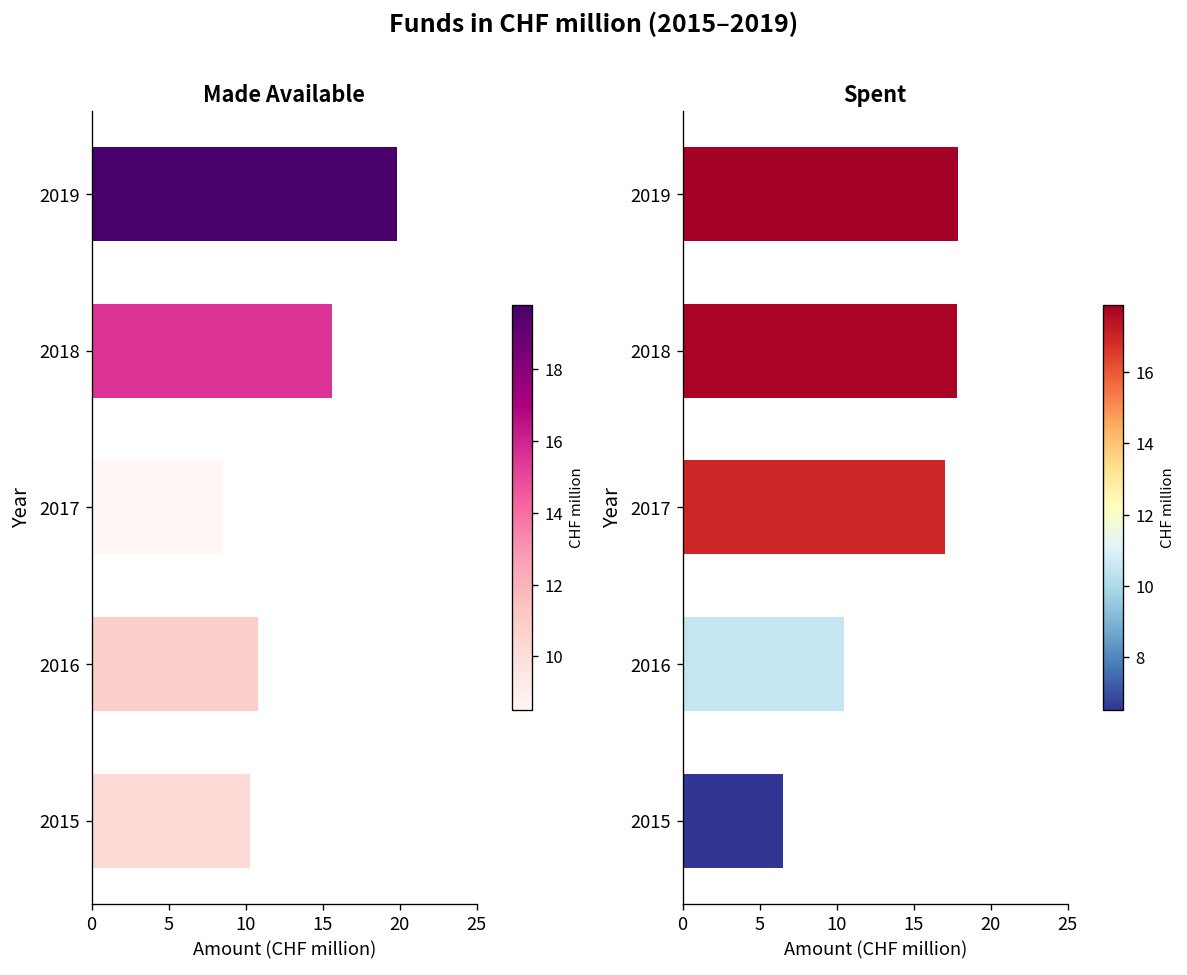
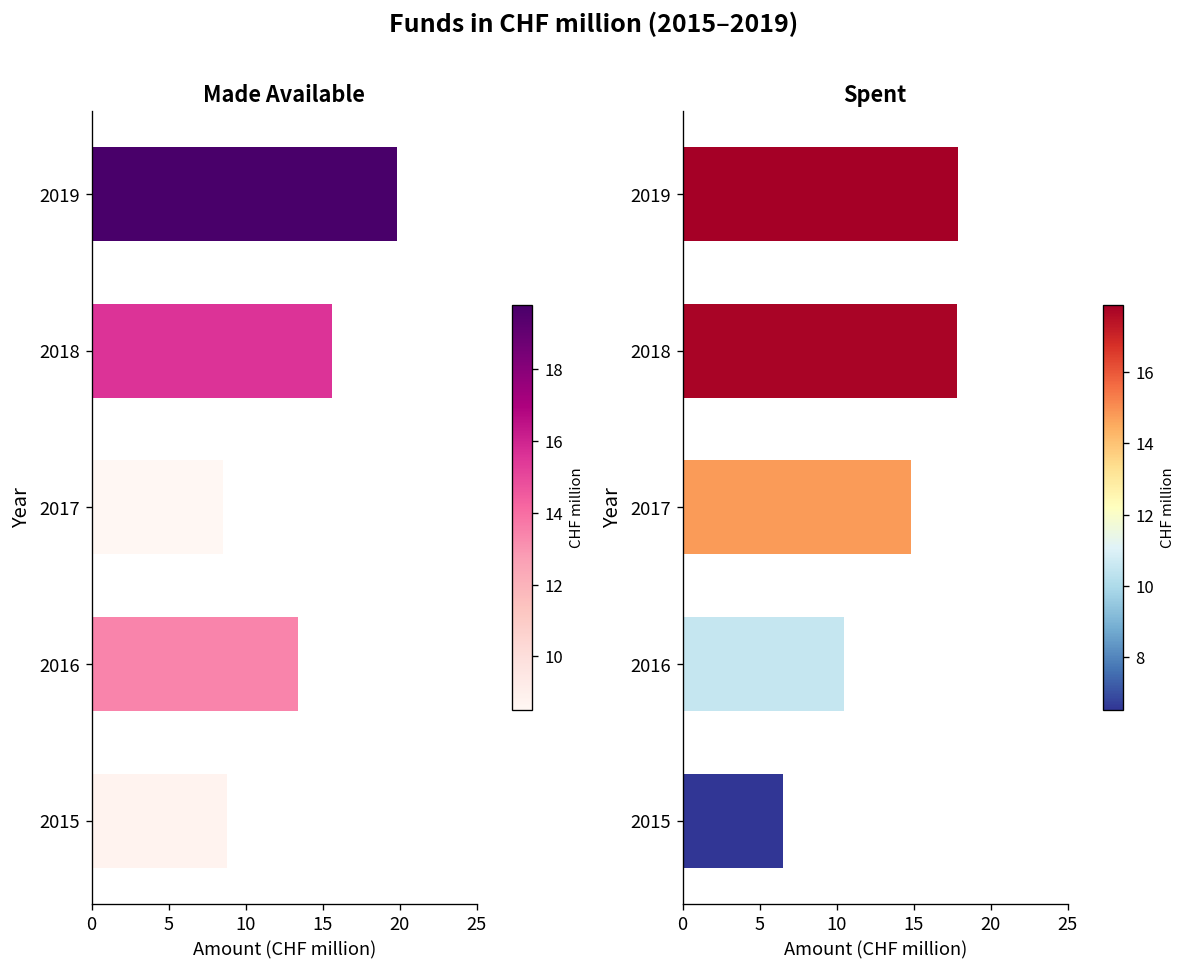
  {
    "Made Available": {
      "2019": 19.8,
      "2018": 15.6,
      "2017": 8.5,
-     "2016": 10.8,
-     "2015": 10.3
+     "2016": 13.4,
+     "2015": 8.8
    },
    "Spent": {
      "2019": 17.9,
      "2018": 17.8,
-     "2017": 17.0,
+     "2017": 14.8,
      "2016": 10.5,
      "2015": 6.5
    }
  }
